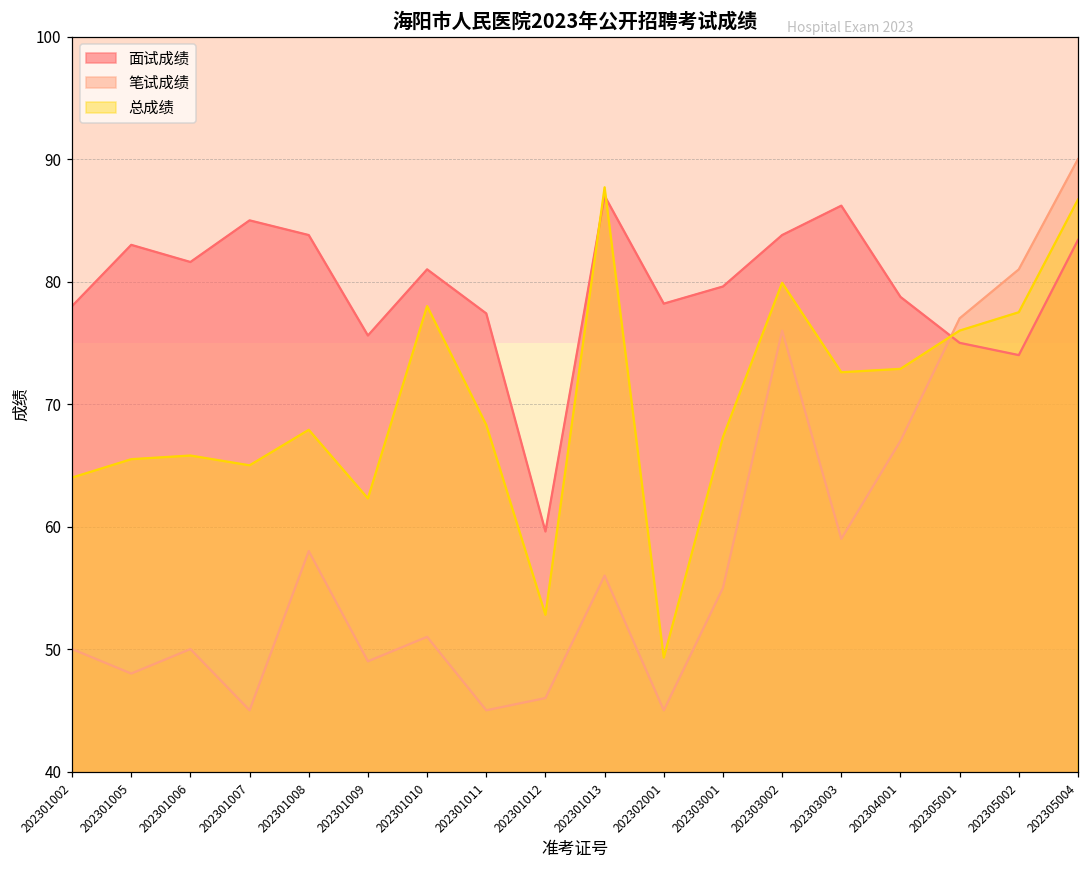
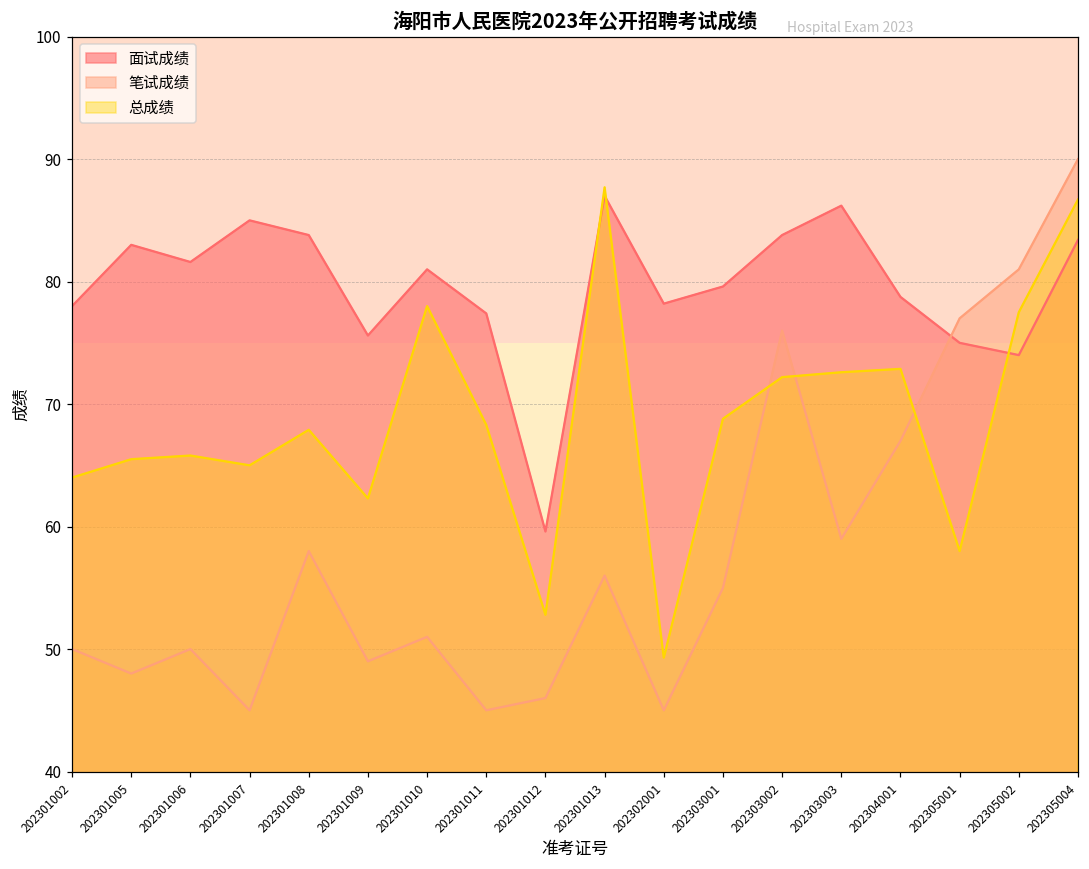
  {
    "总成绩": {
      "202301002": 64.0,
      "202301005": 65.5,
      "202301006": 65.8,
      "202301007": 65.0,
      "202301008": 67.9,
      "202301009": 62.3,
      "202301010": 78.0,
      "202301011": 68.3,
      "202301012": 52.8,
      "202301013": 87.7,
      "202302001": 49.3,
-     "202303001": 67.3,
-     "202303002": 79.9,
+     "202303001": 68.8,
+     "202303002": 72.2,
      "202303003": 72.6,
      "202304001": 72.9,
-     "202305001": 76,
+     "202305001": 58,
      "202305002": 77.5,
      "202305004": 86.7
    }
  }
